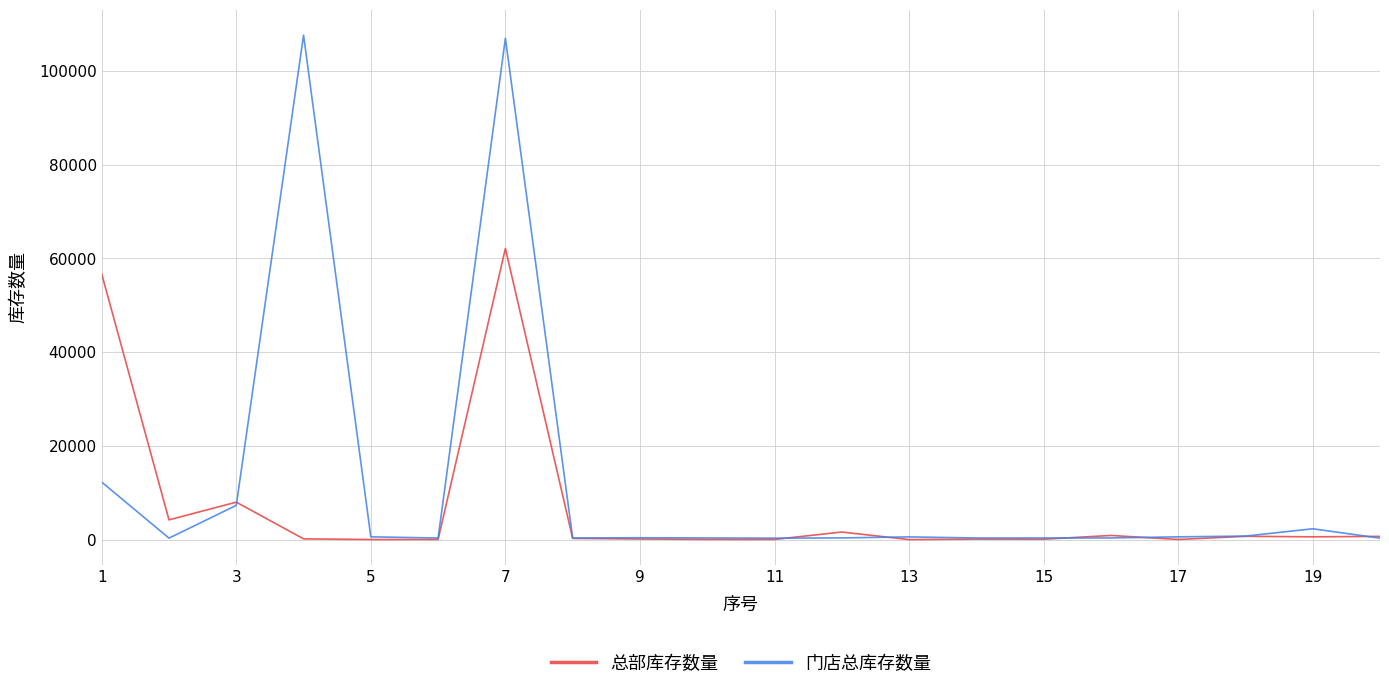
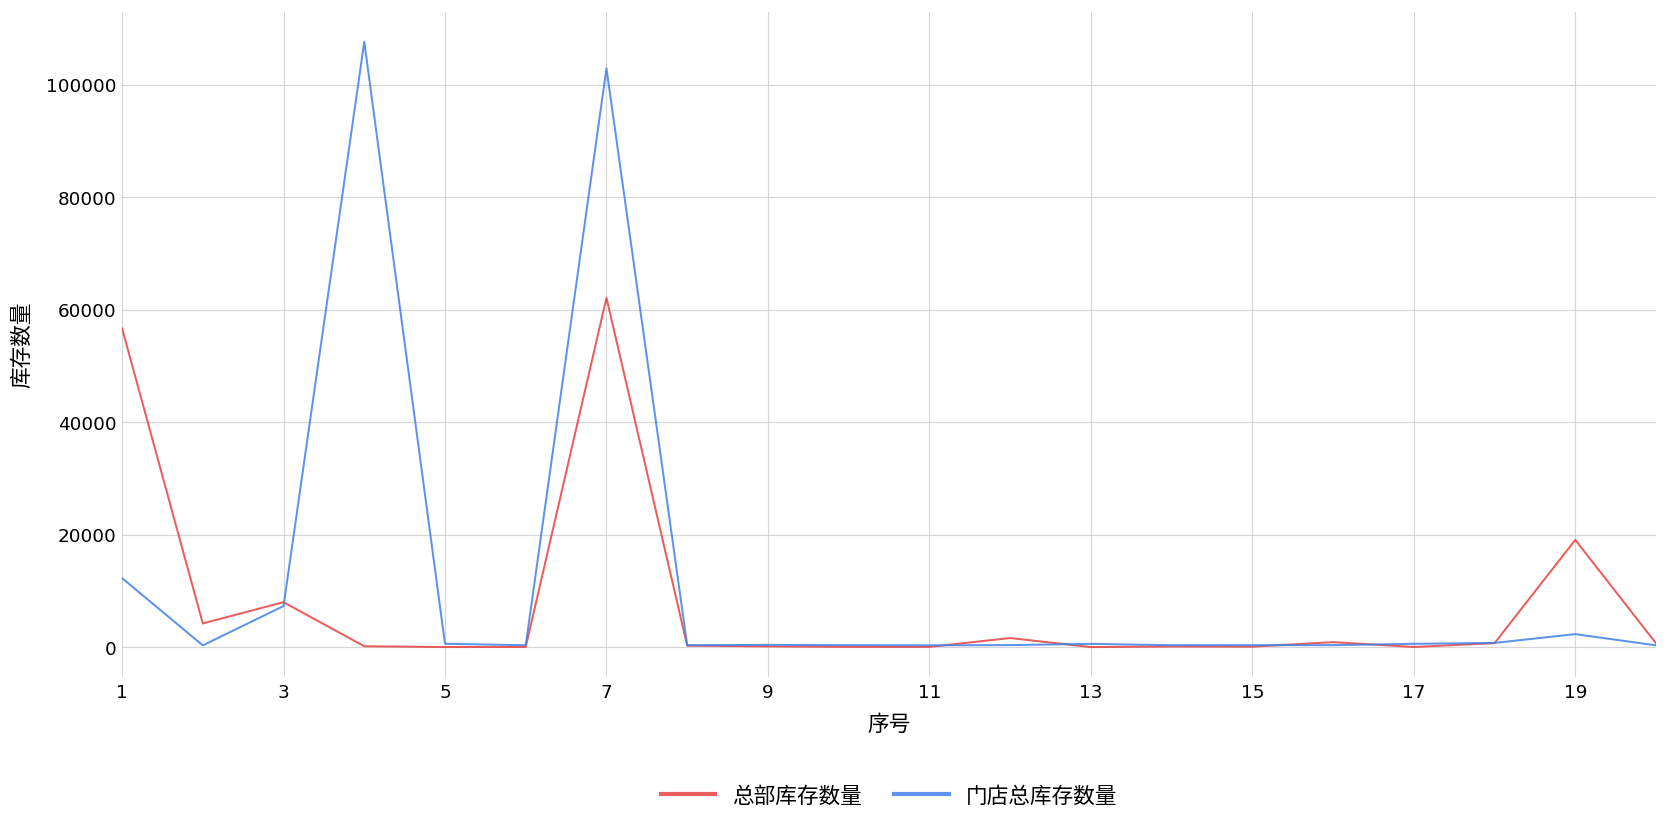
  {
    "总部库存数量": {
      "1": 57000,
      "3": 8000,
      "5": 0,
      "7": 62000,
      "13": 0,
      "17": 0,
-     "19": 1000
+     "19": 19000
    },
    "门店总库存数量": {
      "1": 12000,
      "3": 7000,
      "5": 1000,
-     "7": 107000,
+     "7": 103000,
      "13": 1000,
      "17": 1000,
      "19": 2000
    }
  }
